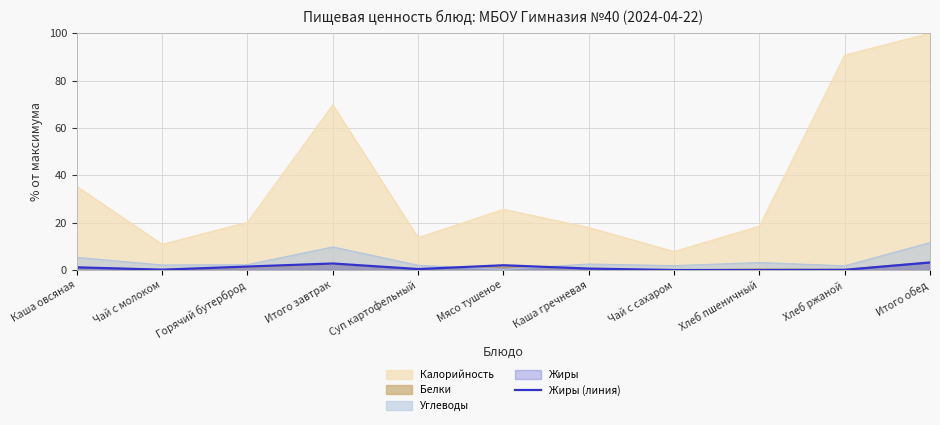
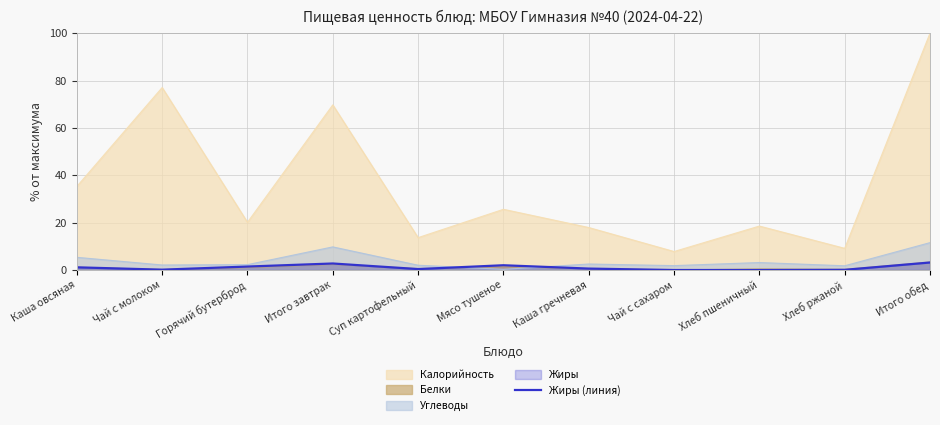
  {
    "Калорийность": {
      "Каша овсяная": 35,
-     "Чай с молоком": 11,
+     "Чай с молоком": 77,
      "Горячий бутерброд": 20,
      "Итого завтрак": 70,
      "Суп картофельный": 14,
      "Мясо тушеное": 26,
      "Каша гречневая": 18,
      "Чай с сахаром": 8,
      "Хлеб пшеничный": 19,
-     "Хлеб ржаной": 91,
+     "Хлеб ржаной": 9,
      "Итого обед": 100
    }
  }
